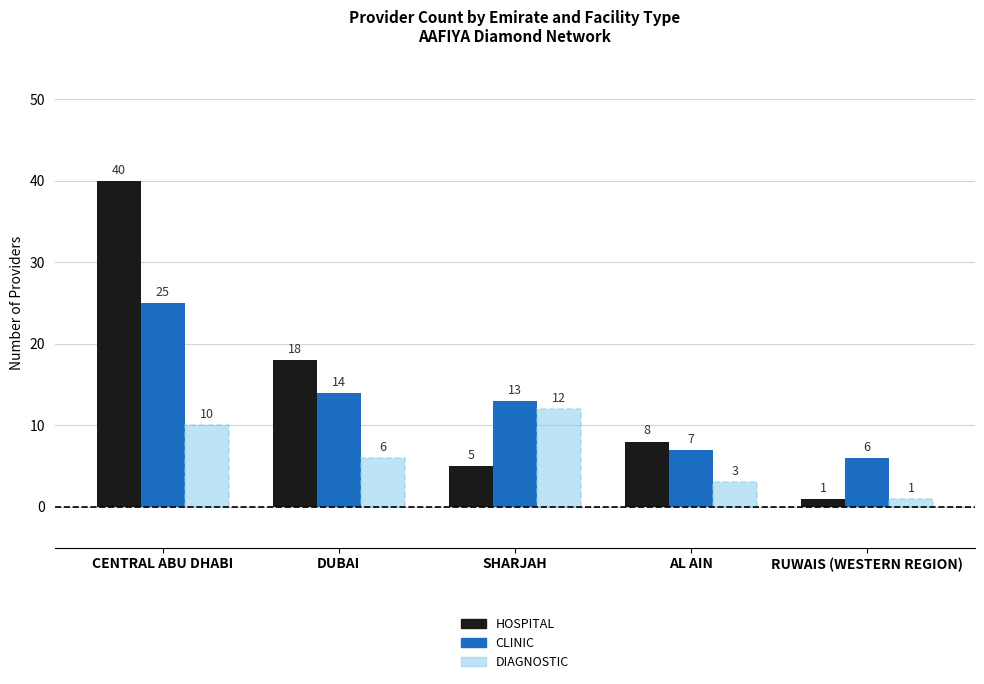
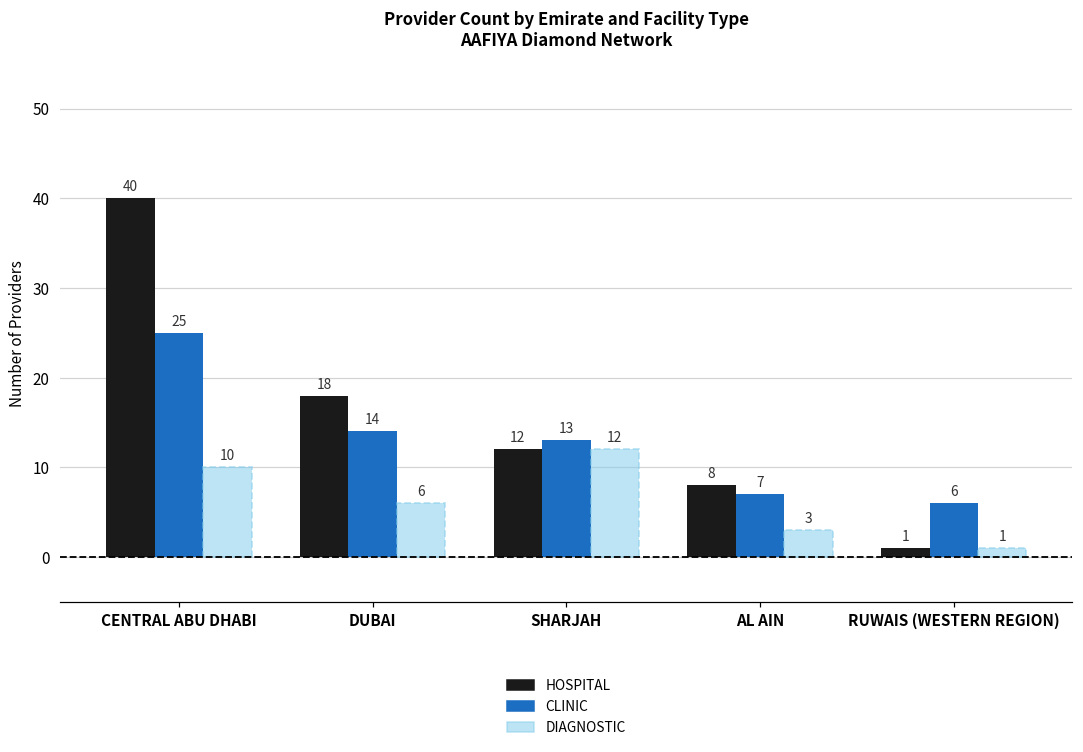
  {
    "HOSPITAL": {
      "CENTRAL ABU DHABI": 40,
      "DUBAI": 18,
-     "SHARJAH": 5,
+     "SHARJAH": 12,
      "AL AIN": 8,
      "RUWAIS (WESTERN REGION)": 1
    },
    "CLINIC": {
      "CENTRAL ABU DHABI": 25,
      "DUBAI": 14,
      "SHARJAH": 13,
      "AL AIN": 7,
      "RUWAIS (WESTERN REGION)": 6
    },
    "DIAGNOSTIC": {
      "CENTRAL ABU DHABI": 10,
      "DUBAI": 6,
      "SHARJAH": 12,
      "AL AIN": 3,
      "RUWAIS (WESTERN REGION)": 1
    }
  }
